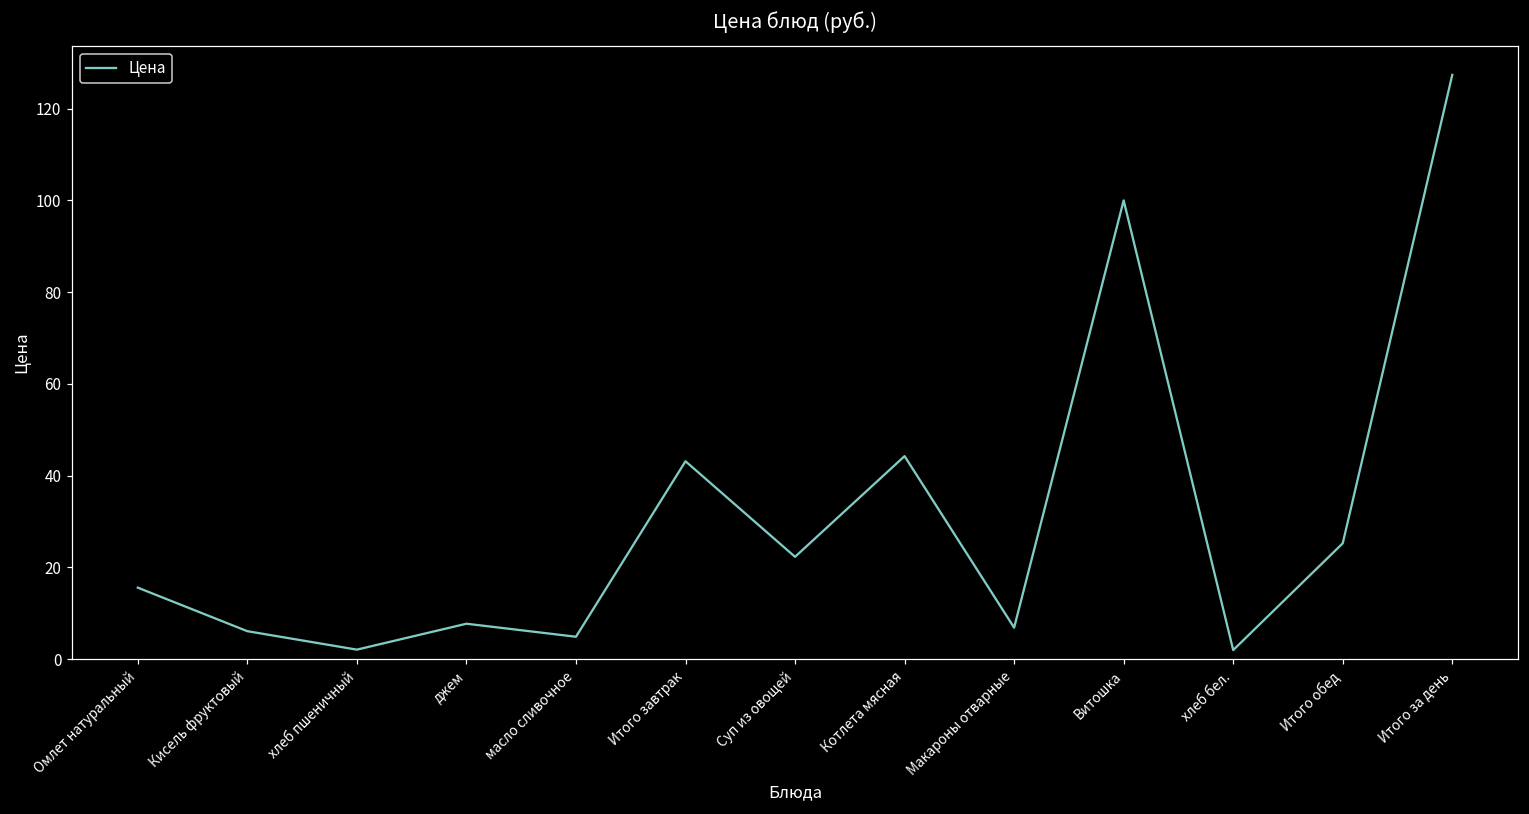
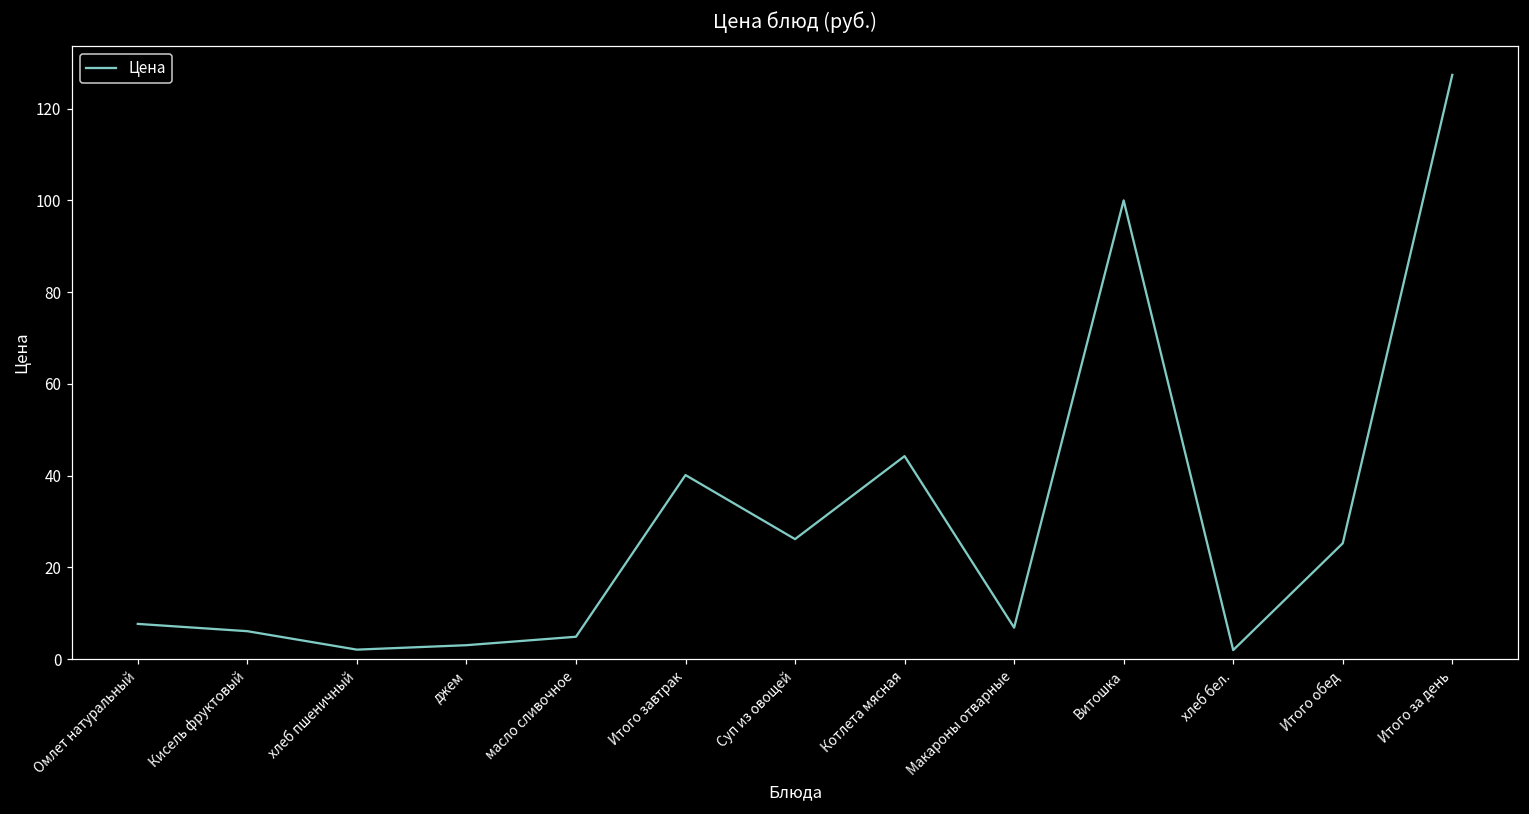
  {
-   "Омлет натуральный": 16,
+   "Омлет натуральный": 8,
    "Кисель фруктовый": 6,
    "хлеб пшеничный": 2,
-   "джем": 8,
+   "джем": 3,
    "масло сливочное": 5,
-   "Итого завтрак": 43,
-   "Суп из овощей": 22,
+   "Итого завтрак": 40,
+   "Суп из овощей": 26,
    "Котлета мясная": 44,
    "Макароны отварные": 7,
    "Витошка": 100,
    "хлеб бел.": 2,
    "Итого обед": 25,
    "Итого за день": 127
  }
